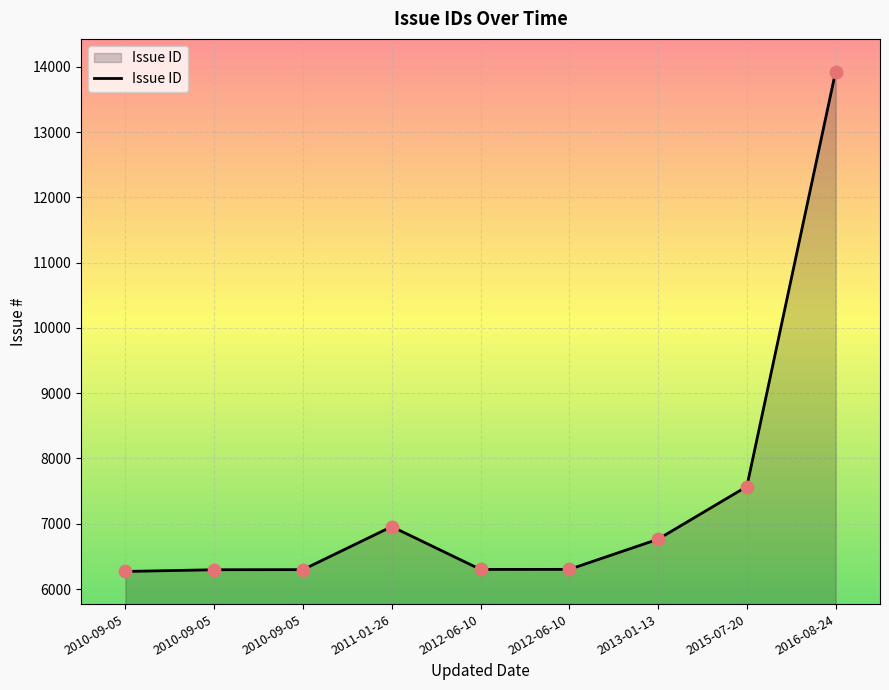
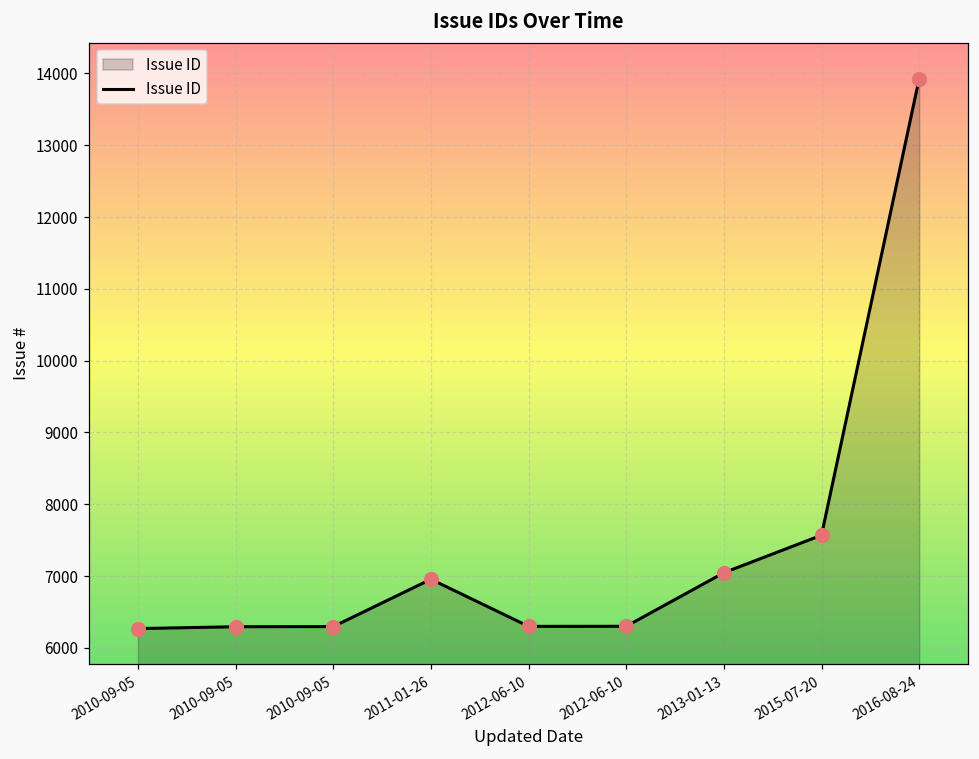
  {
    "2011-01-26": 7000,
-   "2013-01-13": 6800,
+   "2013-01-13": 7000,
    "2015-07-20": 7600,
    "2016-08-24": 13900
  }
